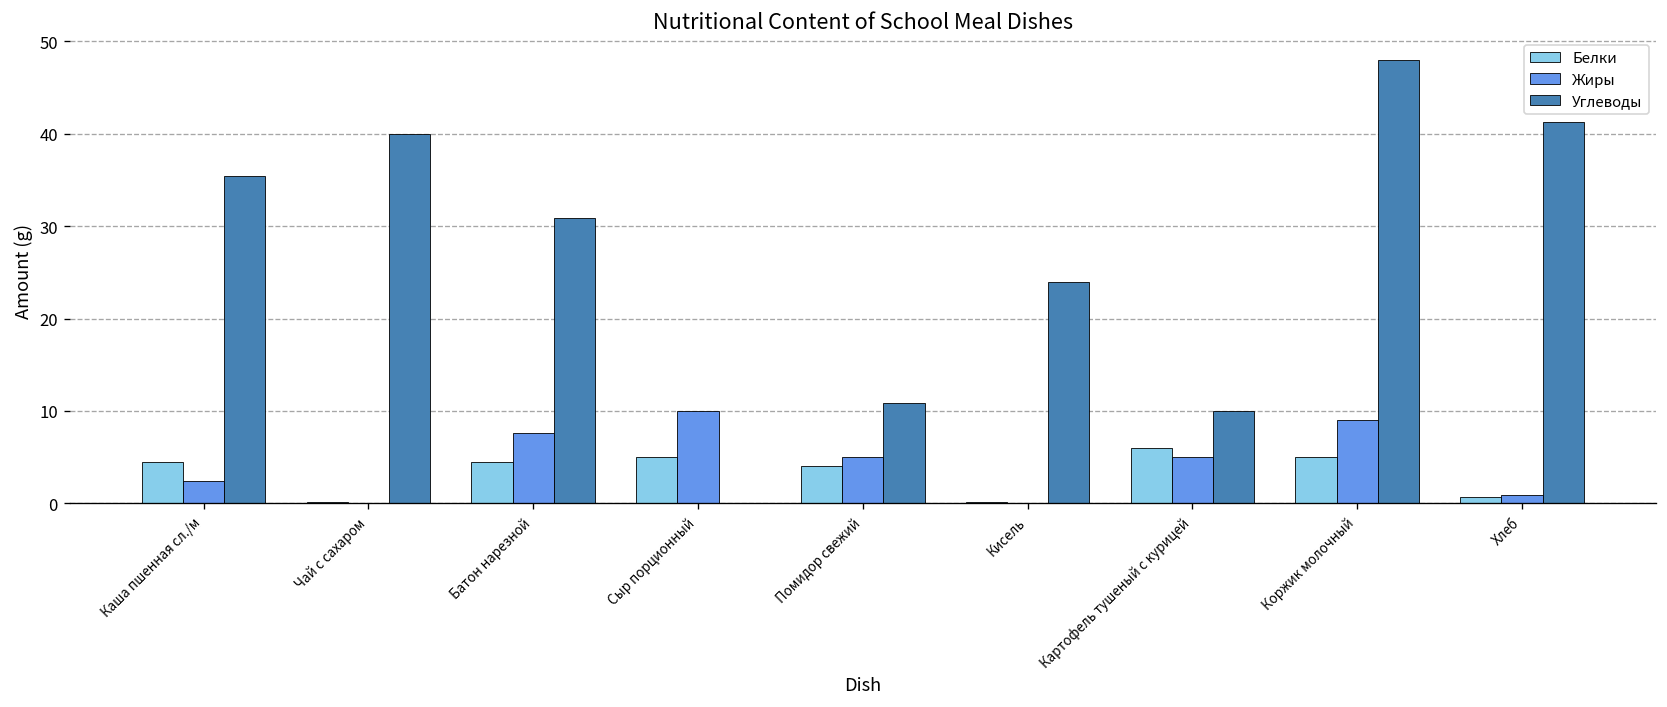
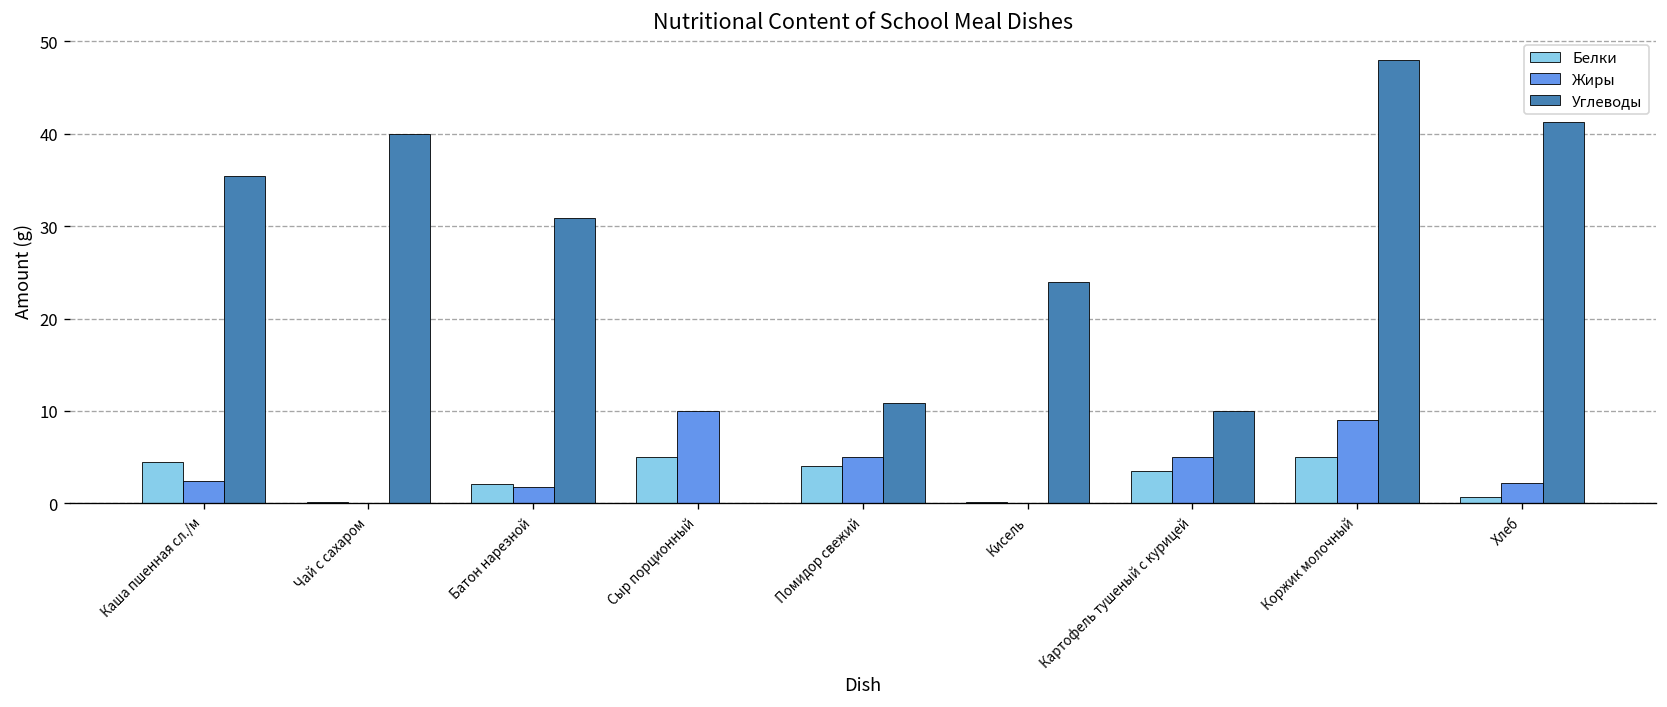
  {
    "Белки": {
      "Каша пшенная сл./м": 5,
-     "Батон нарезной": 5,
+     "Батон нарезной": 2,
      "Сыр порционный": 5,
      "Помидор свежий": 4,
-     "Картофель тушеный с курицей": 6,
+     "Картофель тушеный с курицей": 4,
      "Коржик молочный": 5,
      "Хлеб": 1
    },
    "Жиры": {
      "Каша пшенная сл./м": 2,
      "Чай с сахаром": 0,
-     "Батон нарезной": 8,
+     "Батон нарезной": 2,
      "Сыр порционный": 10,
      "Помидор свежий": 5,
      "Кисель": 0,
      "Картофель тушеный с курицей": 5,
      "Коржик молочный": 9,
-     "Хлеб": 1
+     "Хлеб": 2
    },
    "Углеводы": {
      "Каша пшенная сл./м": 35,
      "Чай с сахаром": 40,
      "Батон нарезной": 31,
      "Сыр порционный": 0,
      "Помидор свежий": 11,
      "Кисель": 24,
      "Картофель тушеный с курицей": 10,
      "Коржик молочный": 48,
      "Хлеб": 41
    }
  }
